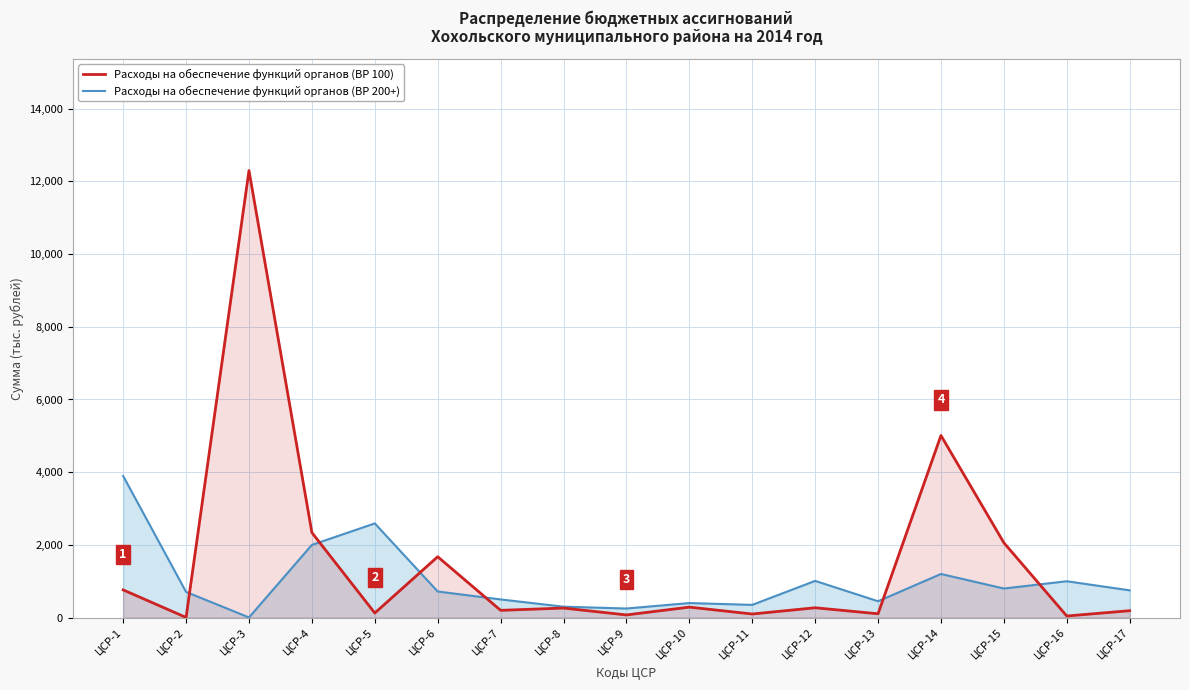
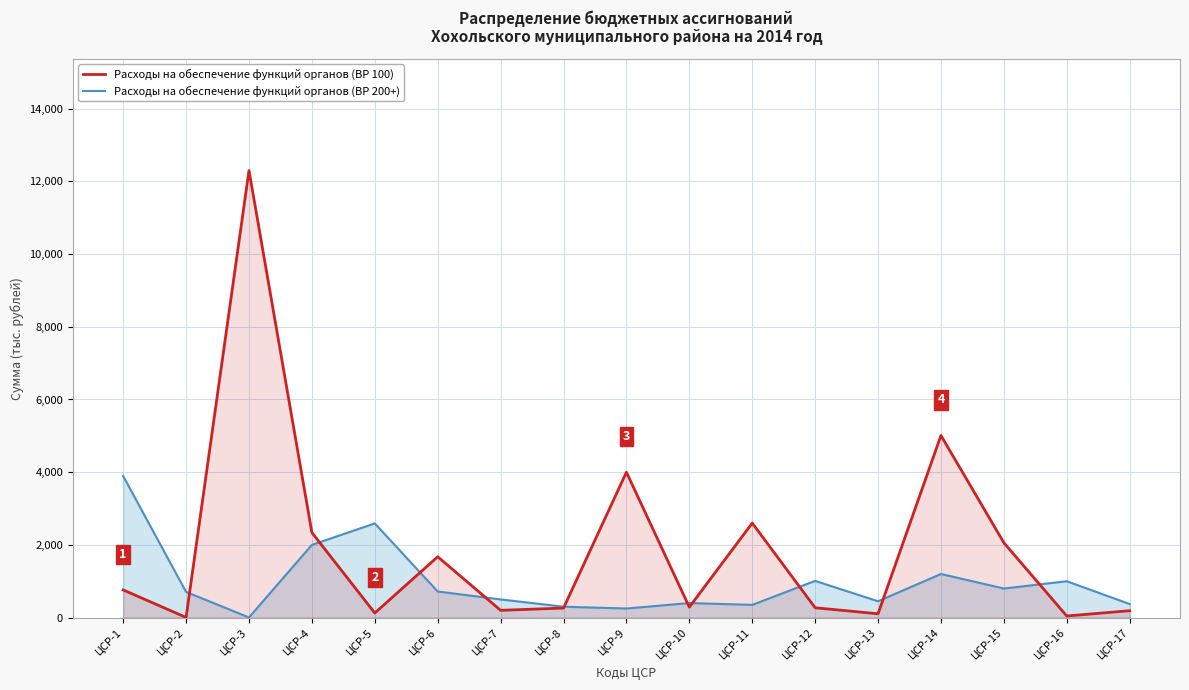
  {
    "Расходы на обеспечение функций органов (ВР 100)": {
      "ЦСР-1": "800",
      "ЦСР-2": "0",
      "ЦСР-3": "12,300",
      "ЦСР-4": "2,300",
      "ЦСР-5": "100",
      "ЦСР-6": "1,700",
      "ЦСР-7": "200",
-     "ЦСР-9": "100",
+     "ЦСР-9": "4,000",
      "ЦСР-10": "300",
-     "ЦСР-11": "100",
+     "ЦСР-11": "2,600",
      "ЦСР-12": "300",
      "ЦСР-13": "100",
      "ЦСР-14": "5,000",
      "ЦСР-15": "2,100",
      "ЦСР-16": "0",
      "ЦСР-17": "200"
    },
    "Расходы на обеспечение функций органов (ВР 200+)": {
      "ЦСР-1": "3,900",
      "ЦСР-2": "700",
      "ЦСР-3": "0",
      "ЦСР-4": "2,000",
      "ЦСР-5": "2,600",
      "ЦСР-6": "700",
      "ЦСР-7": "500",
      "ЦСР-9": "300",
      "ЦСР-10": "400",
      "ЦСР-11": "400",
      "ЦСР-12": "1,000",
      "ЦСР-13": "500",
      "ЦСР-14": "1,200",
      "ЦСР-15": "800",
      "ЦСР-16": "1,000",
-     "ЦСР-17": "800"
+     "ЦСР-17": "400"
    }
  }
